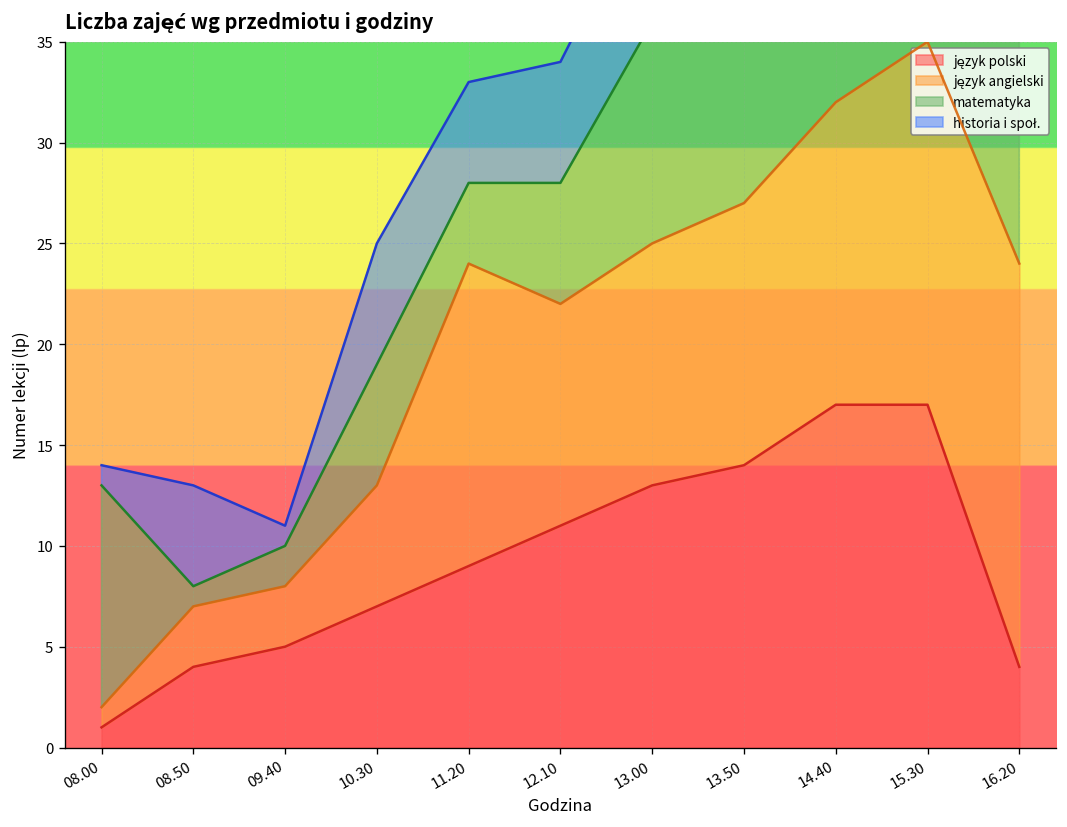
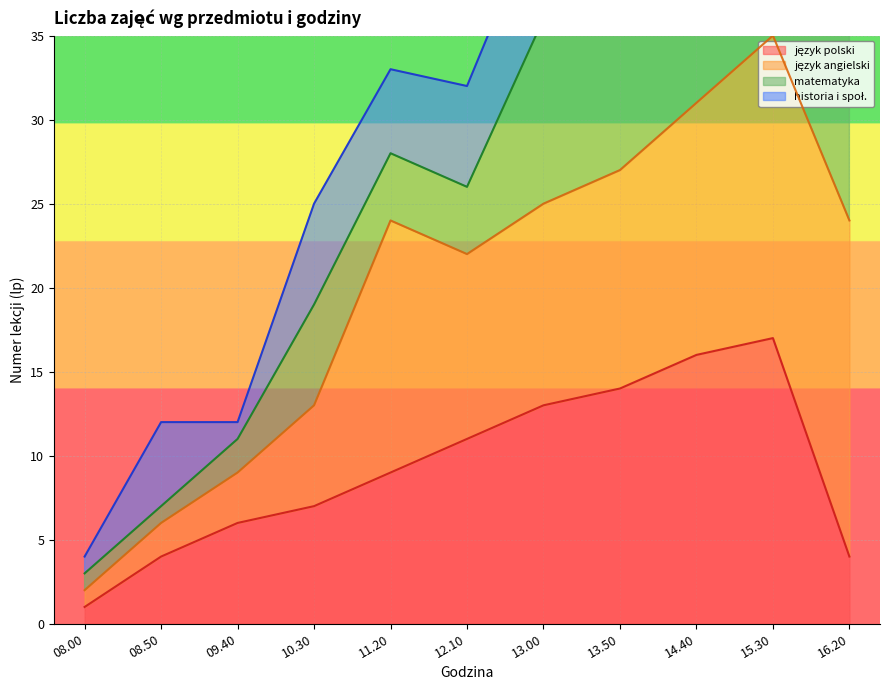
  {
    "język polski": {
      "08.00": 1,
      "08.50": 4,
-     "09.40": 5,
+     "09.40": 6,
      "10.30": 7,
      "11.20": 9,
      "12.10": 11,
      "13.00": 13,
      "13.50": 14,
-     "14.40": 17,
+     "14.40": 16,
      "15.30": 17,
      "16.20": 4
    },
    "język angielski": {
      "08.00": 1,
-     "08.50": 3,
+     "08.50": 2,
      "09.40": 3,
      "10.30": 6,
      "11.20": 15,
      "12.10": 11,
      "13.00": 12,
      "13.50": 13,
      "14.40": 15,
      "15.30": 18,
      "16.20": 20
    },
    "matematyka": {
-     "08.00": 11,
+     "08.00": 1,
      "08.50": 1,
      "09.40": 2,
      "10.30": 6,
      "11.20": 4,
-     "12.10": 6
+     "12.10": 4
    },
    "historia i społ.": {
      "08.00": 1,
      "08.50": 5,
      "09.40": 1,
      "10.30": 6,
      "11.20": 5,
      "12.10": 6
    }
  }
